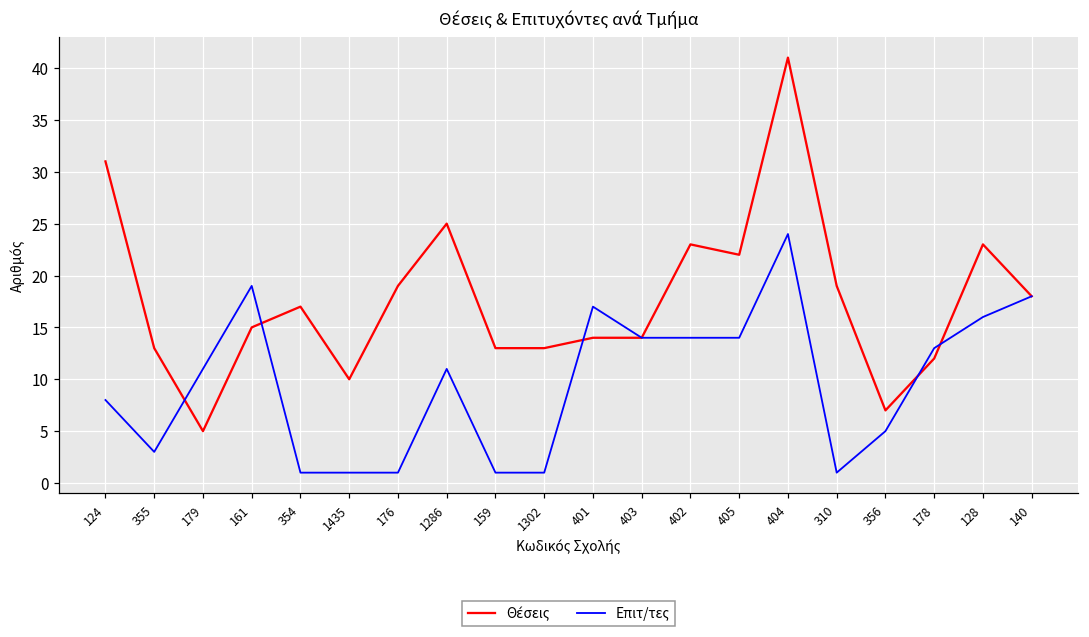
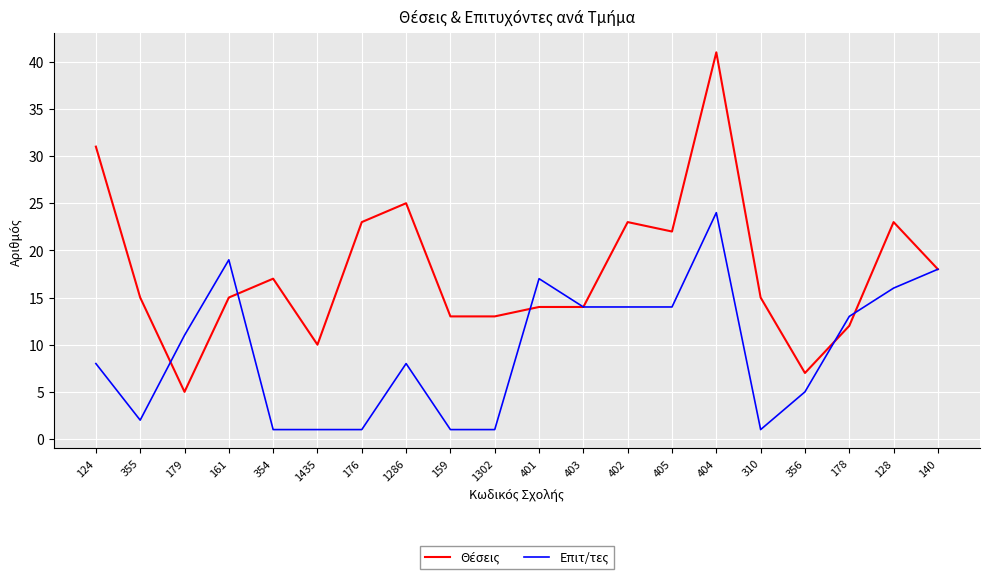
  {
    "Θέσεις": {
      "124": 31,
-     "355": 13,
+     "355": 15,
      "179": 5,
      "161": 15,
      "354": 17,
      "1435": 10,
-     "176": 19,
+     "176": 23,
      "1286": 25,
      "159": 13,
      "1302": 13,
      "401": 14,
      "402": 23,
      "405": 22,
      "404": 41,
-     "310": 19,
+     "310": 15,
      "356": 7,
      "178": 12,
      "128": 23
    },
    "Επιτ/τες": {
      "124": 8,
-     "355": 3,
+     "355": 2,
      "179": 11,
      "161": 19,
      "354": 1,
      "1435": 1,
      "176": 1,
-     "1286": 11,
+     "1286": 8,
      "159": 1,
      "1302": 1,
      "401": 17,
      "402": 14,
      "405": 14,
      "404": 24,
      "310": 1,
      "356": 5,
      "178": 13,
      "128": 16
    }
  }
